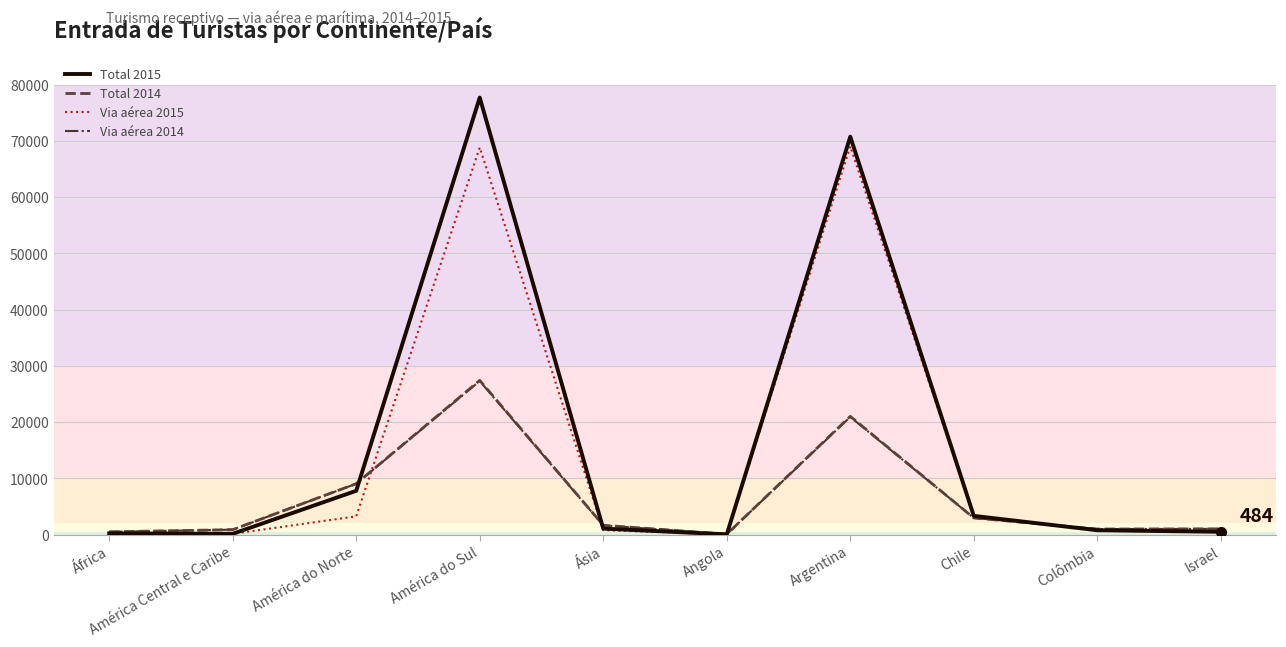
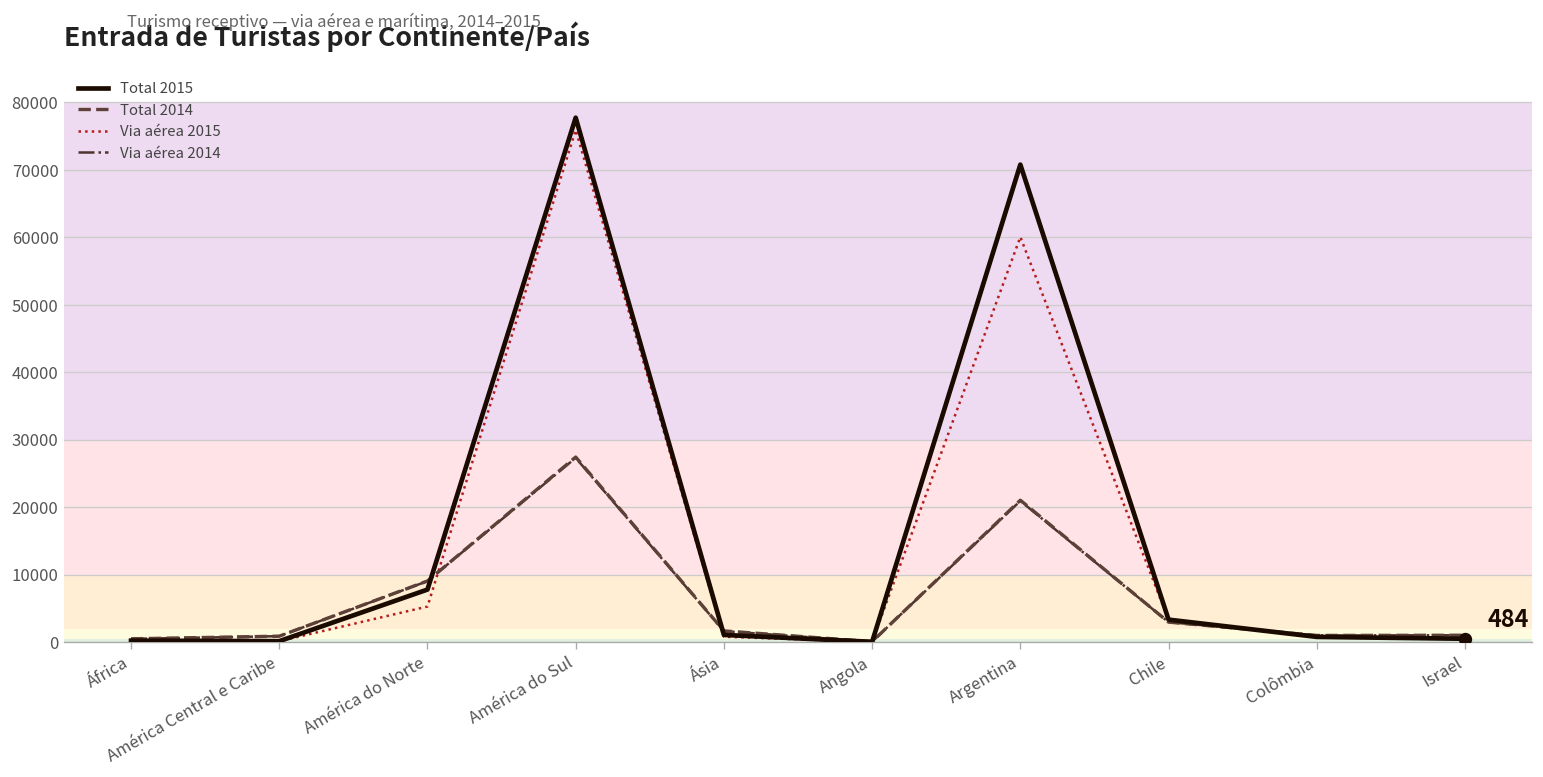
  {
    "Via aérea 2015": {
-     "América do Norte": 3000,
-     "América do Sul": 69000,
-     "Argentina": 69000
+     "América do Norte": 5000,
+     "América do Sul": 76000,
+     "Argentina": 60000
    }
  }
